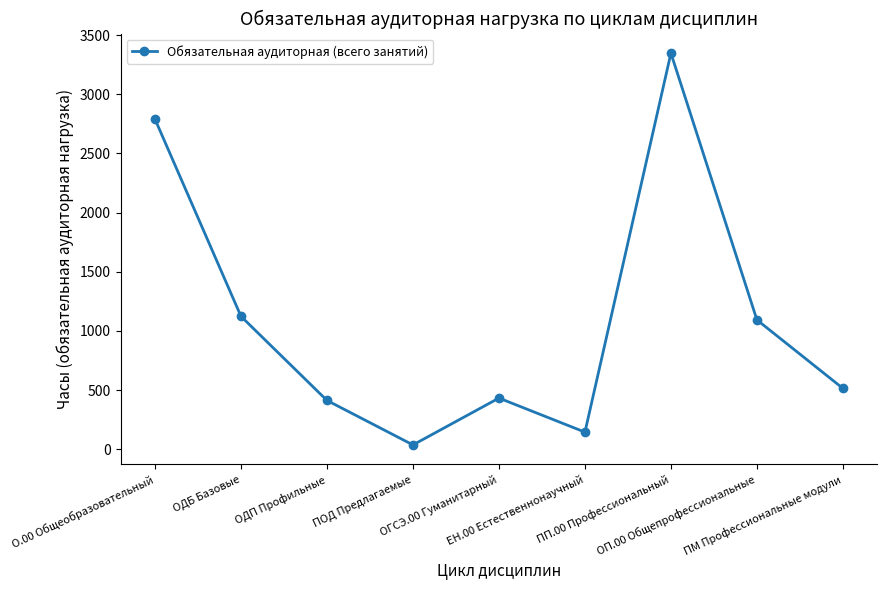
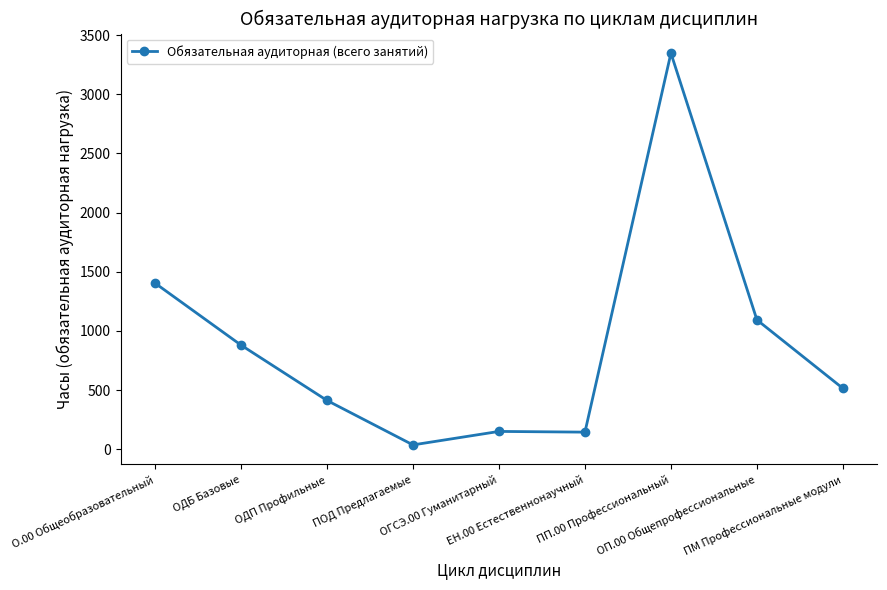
  {
-   "О.00 Общеобразовательный": 2790,
-   "ОДБ Базовые": 1120,
+   "О.00 Общеобразовательный": 1400,
+   "ОДБ Базовые": 880,
    "ОДП Профильные": 410,
    "ПОД Предлагаемые": 40,
-   "ОГСЭ.00 Гуманитарный": 430,
+   "ОГСЭ.00 Гуманитарный": 150,
    "ЕН.00 Естественнонаучный": 140,
    "ПП.00 Профессиональный": 3350,
    "ОП.00 Общепрофессиональные": 1090,
    "ПМ Профессиональные модули": 510
  }
